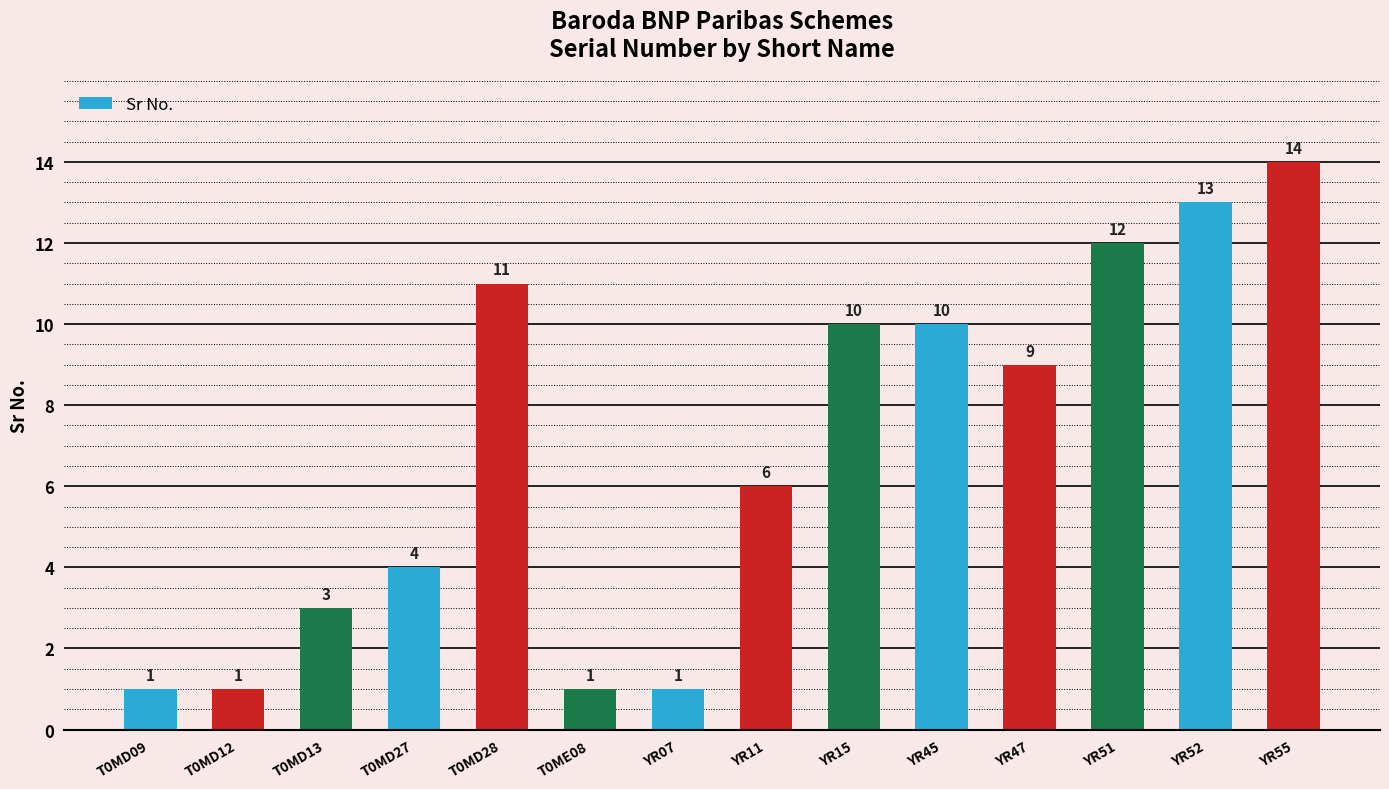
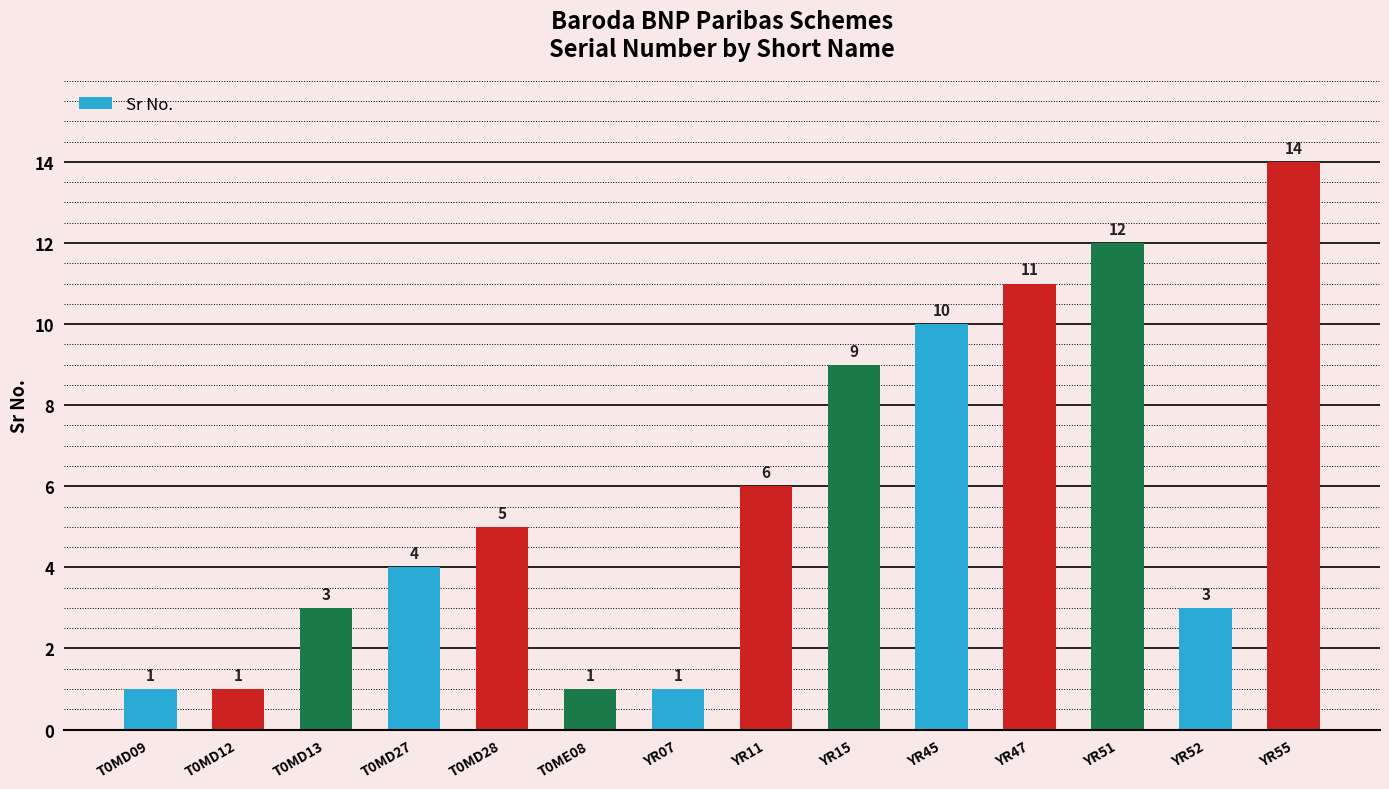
  {
    "T0MD09": 1,
    "T0MD12": 1,
    "T0MD13": 3,
    "T0MD27": 4,
-   "T0MD28": 11,
+   "T0MD28": 5,
    "T0ME08": 1,
    "YR07": 1,
    "YR11": 6,
-   "YR15": 10,
+   "YR15": 9,
    "YR45": 10,
-   "YR47": 9,
+   "YR47": 11,
    "YR51": 12,
-   "YR52": 13,
+   "YR52": 3,
    "YR55": 14
  }
